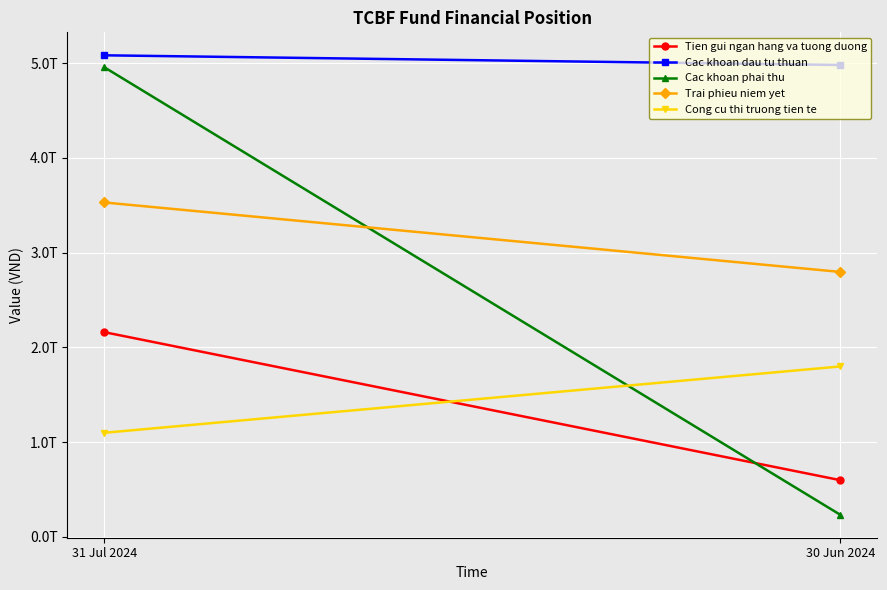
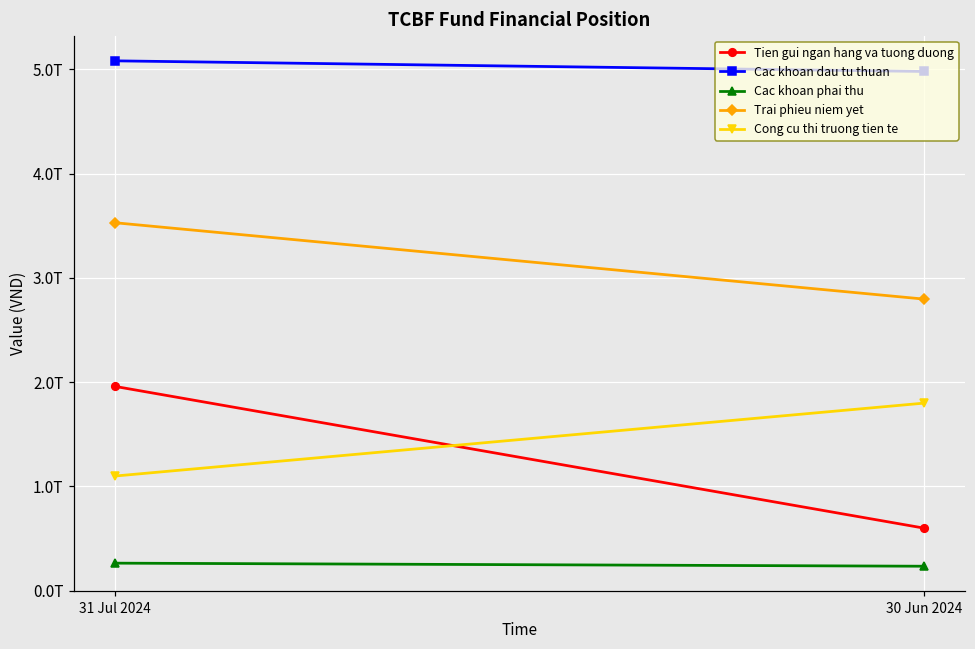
  {
    "Tien gui ngan hang va tuong duong": {
-     "31 Jul 2024": "2.2T",
+     "31 Jul 2024": "2.0T",
      "30 Jun 2024": "0.6T"
    },
    "Cac khoan dau tu thuan": {
      "31 Jul 2024": "5.1T"
    },
    "Cac khoan phai thu": {
-     "31 Jul 2024": "5.0T",
+     "31 Jul 2024": "0.3T",
      "30 Jun 2024": "0.2T"
    }
  }
